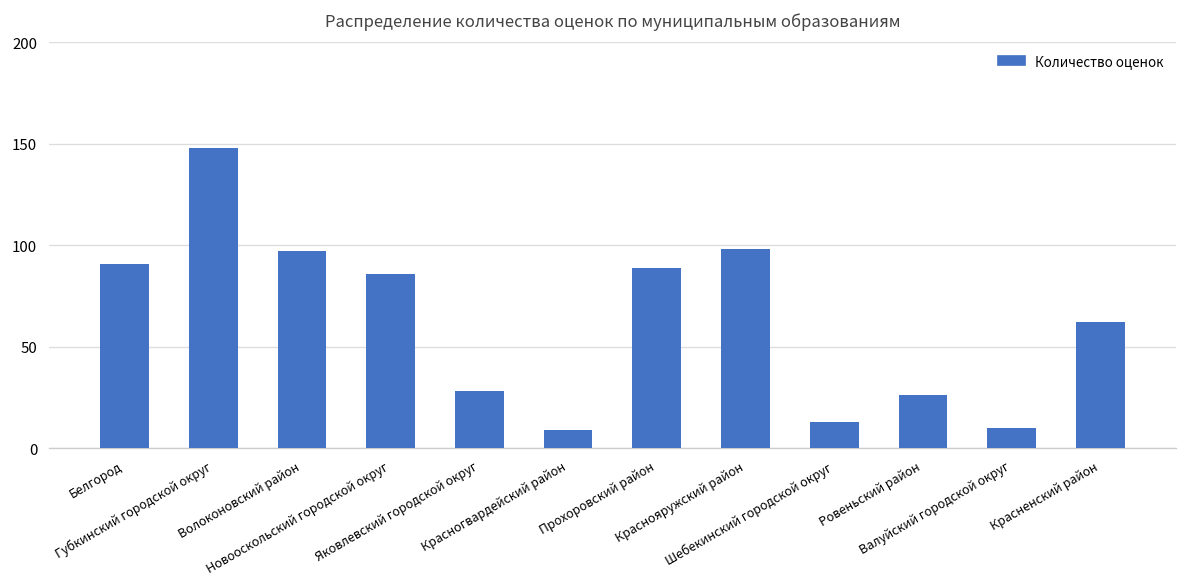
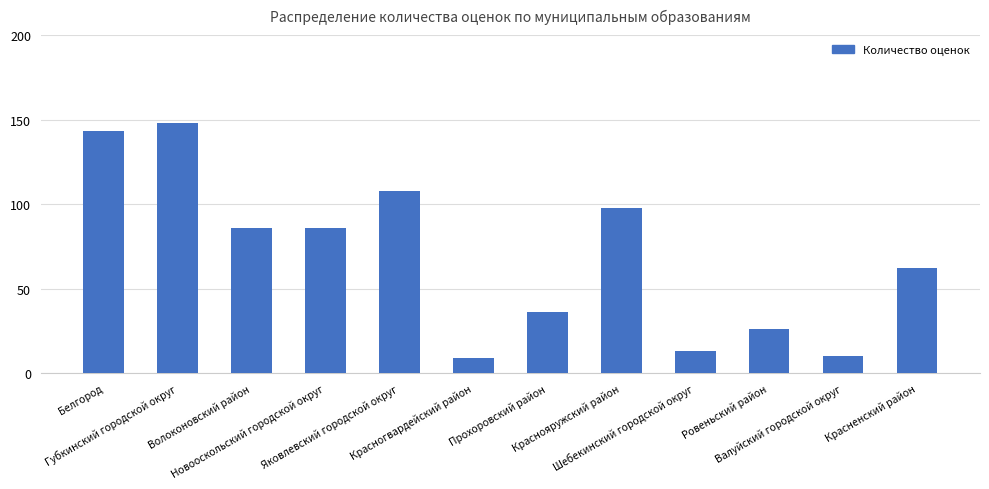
  {
-   "Белгород": 91,
+   "Белгород": 143,
    "Губкинский городской округ": 148,
-   "Волоконовский район": 97,
+   "Волоконовский район": 86,
    "Новооскольский городской округ": 86,
-   "Яковлевский городской округ": 28,
+   "Яковлевский городской округ": 108,
    "Красногвардейский район": 9,
-   "Прохоровский район": 89,
+   "Прохоровский район": 36,
    "Краснояружский район": 98,
    "Шебекинский городской округ": 13,
    "Ровеньский район": 26,
    "Валуйский городской округ": 10,
    "Красненский район": 62
  }
